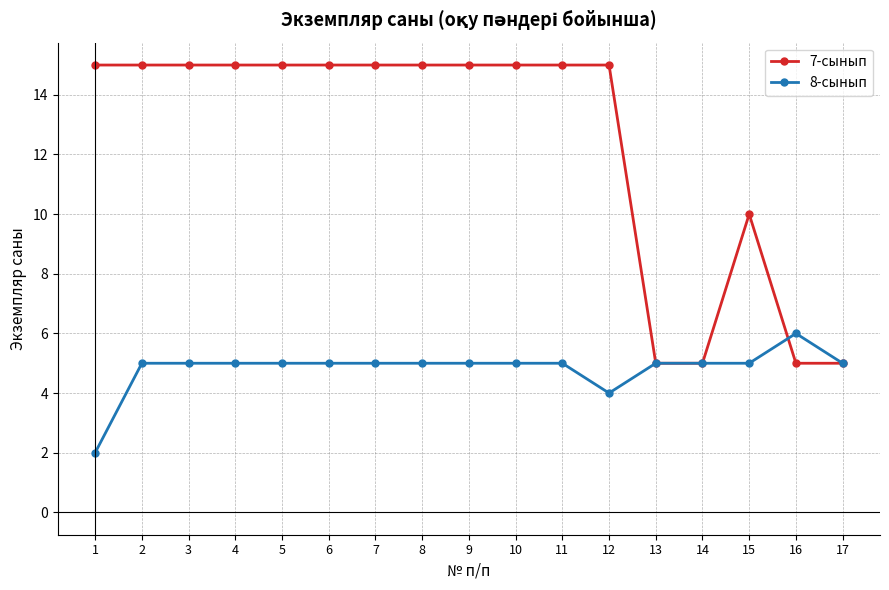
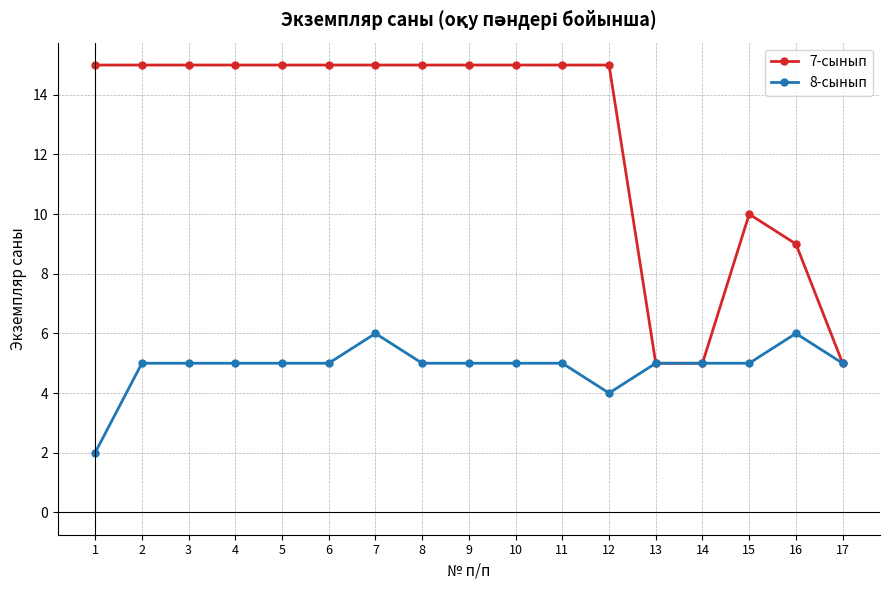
  {
    "7-сынып": {
      "1": 15,
      "2": 15,
      "3": 15,
      "4": 15,
      "5": 15,
      "6": 15,
      "7": 15,
      "8": 15,
      "9": 15,
      "10": 15,
      "11": 15,
      "12": 15,
      "15": 10,
-     "16": 5
+     "16": 9
    },
    "8-сынып": {
      "1": 2,
      "2": 5,
      "3": 5,
      "4": 5,
      "5": 5,
      "6": 5,
-     "7": 5,
+     "7": 6,
      "8": 5,
      "9": 5,
      "10": 5,
      "11": 5,
      "12": 4,
      "15": 5,
      "16": 6
    }
  }
